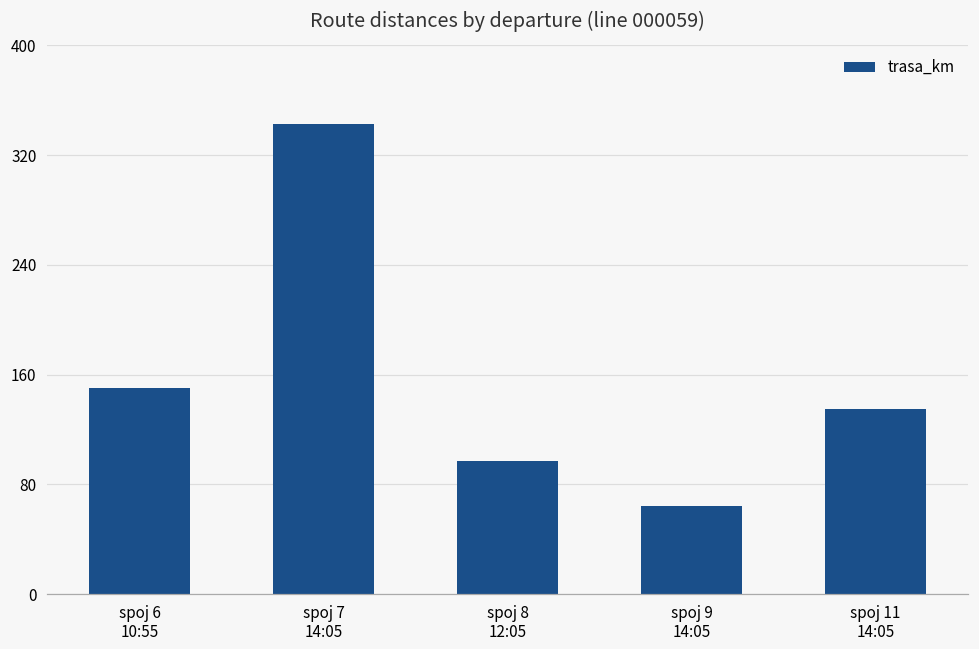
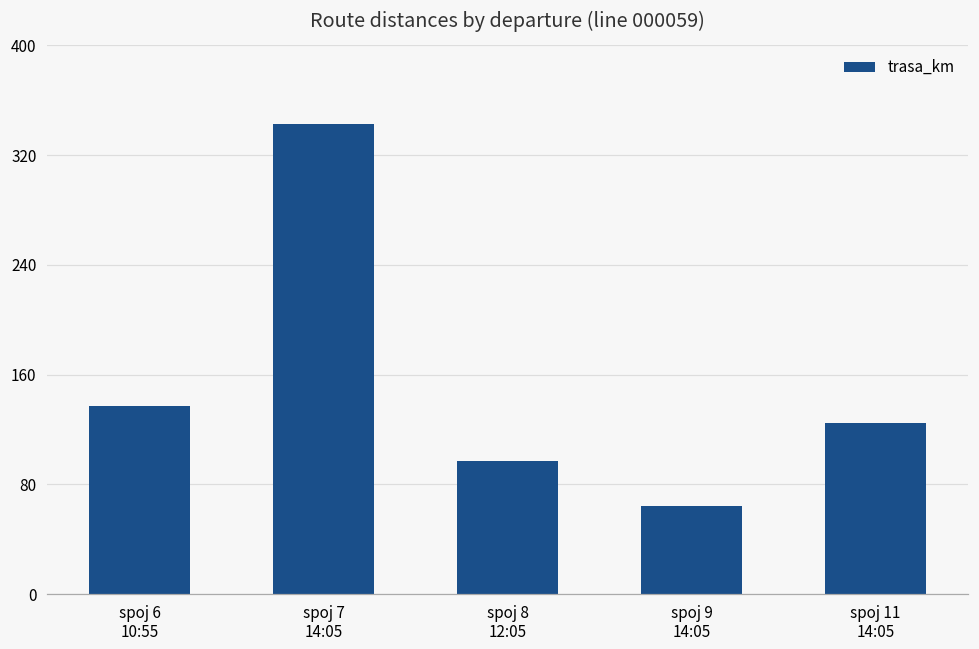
  {
-   "spoj 6 10:55": 150,
+   "spoj 6 10:55": 137,
    "spoj 7 14:05": 343,
    "spoj 8 12:05": 97,
    "spoj 9 14:05": 64,
-   "spoj 11 14:05": 135
+   "spoj 11 14:05": 125
  }
